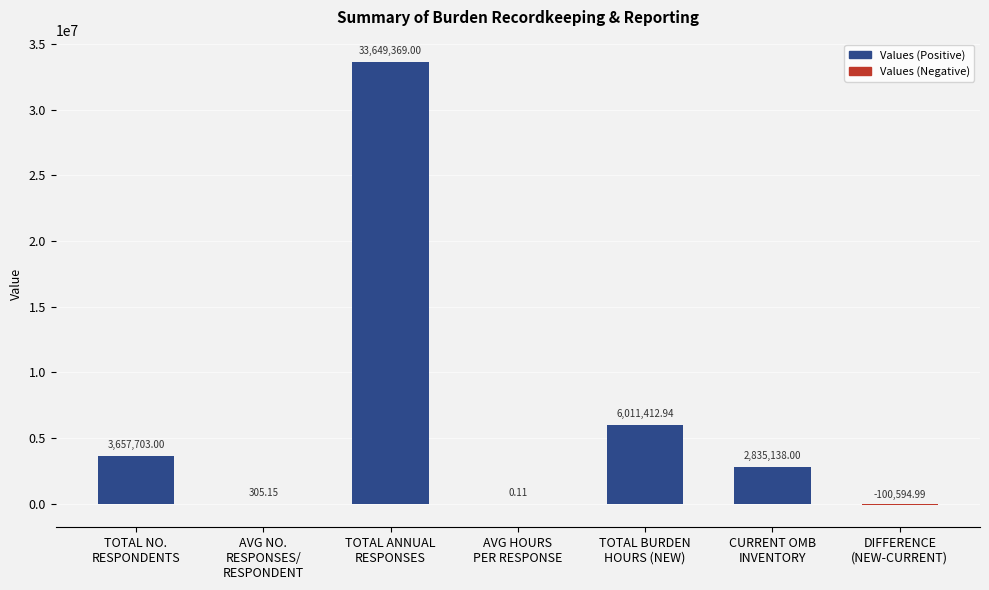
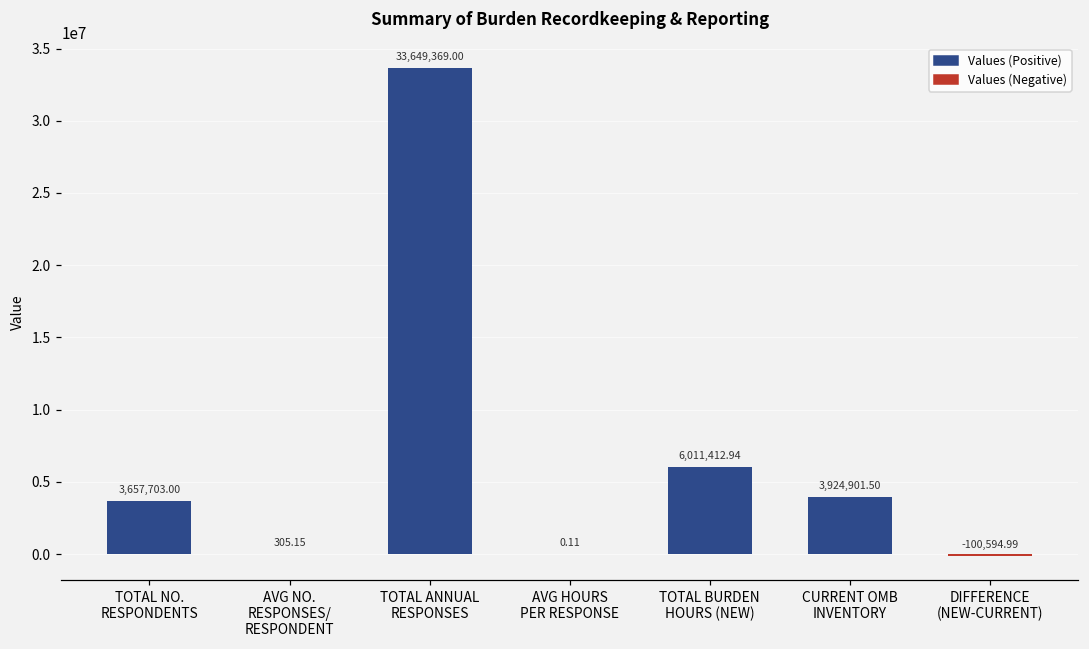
  {
    "TOTAL NO. RESPONDENTS": "3,657,703.00",
    "AVG NO. RESPONSES/ RESPONDENT": "305.15",
    "TOTAL ANNUAL RESPONSES": "33,649,369.00",
    "AVG HOURS PER RESPONSE": "0.11",
    "TOTAL BURDEN HOURS (NEW)": "6,011,412.94",
-   "CURRENT OMB INVENTORY": "2,835,138.00",
+   "CURRENT OMB INVENTORY": "3,924,901.50",
    "DIFFERENCE (NEW-CURRENT)": "-100,594.99"
  }
